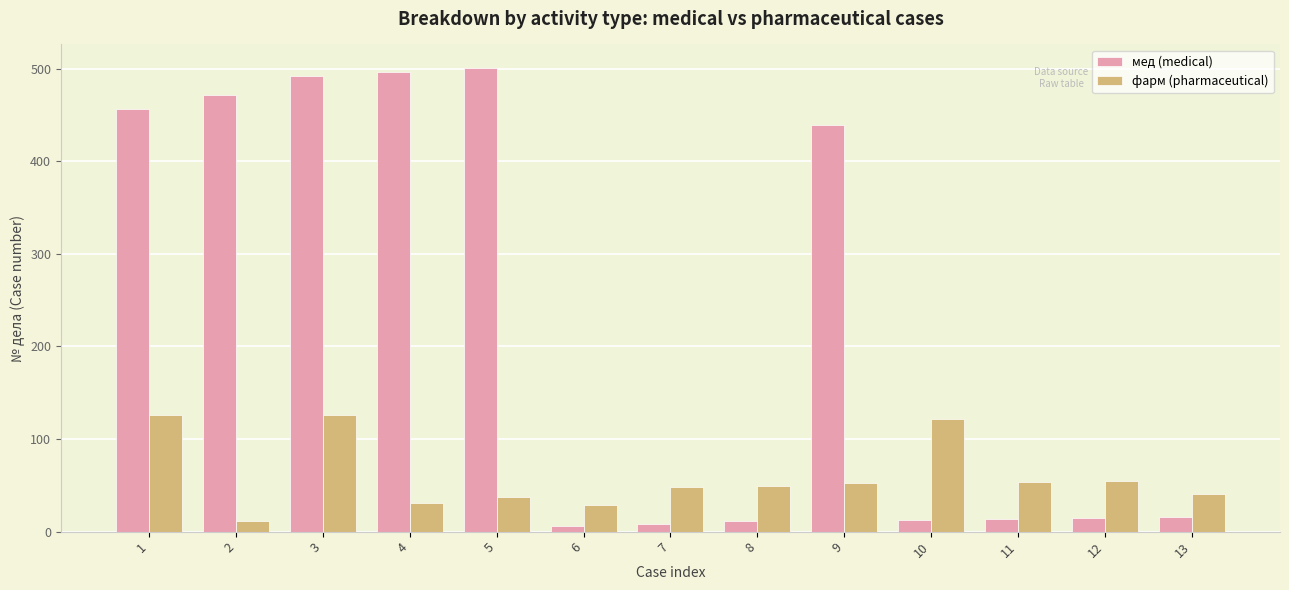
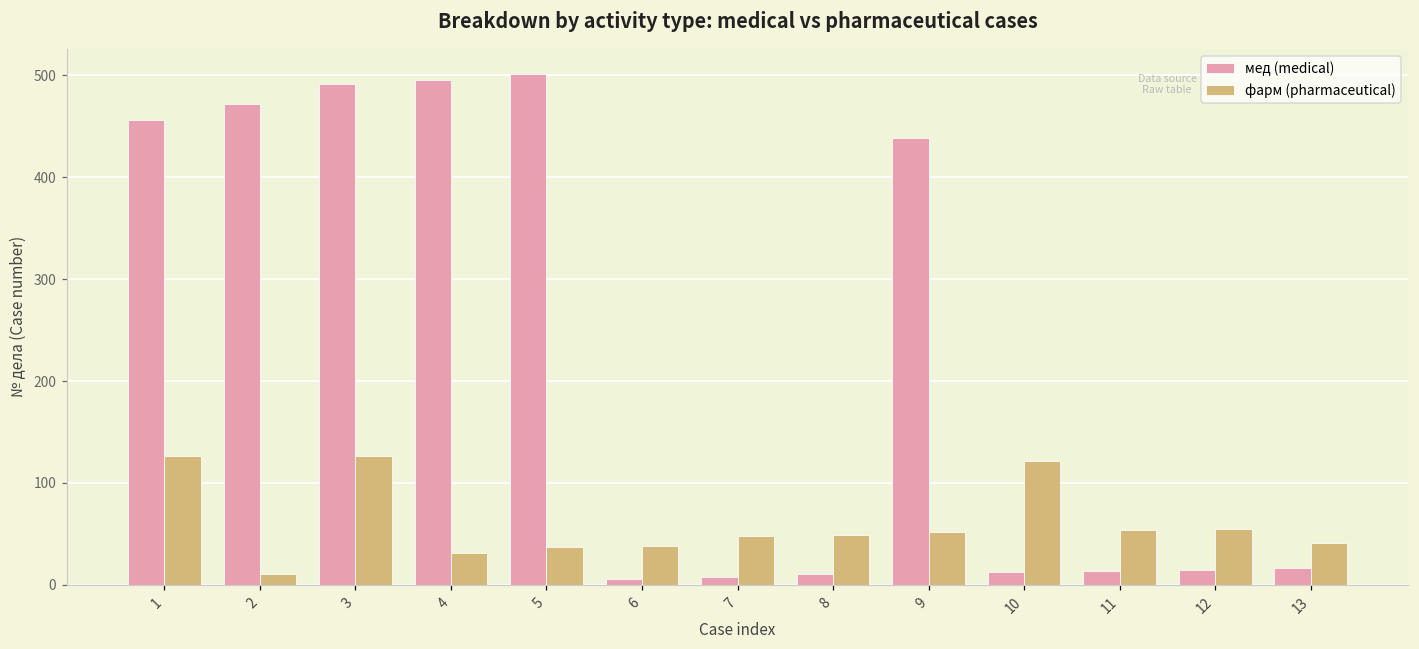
  {
    "мед (medical)": {
      "1": 460,
      "2": 470,
      "3": 490,
      "4": 500,
      "5": 500,
      "6": 10,
      "7": 10,
      "8": 10,
      "9": 440,
      "10": 10,
      "11": 10,
      "12": 20,
      "13": 20
    },
    "фарм (pharmaceutical)": {
      "1": 130,
      "2": 10,
      "3": 130,
      "4": 30,
      "5": 40,
-     "6": 30,
+     "6": 40,
      "7": 50,
      "8": 50,
      "9": 50,
      "10": 120,
      "11": 50,
      "12": 60,
      "13": 40
    }
  }
